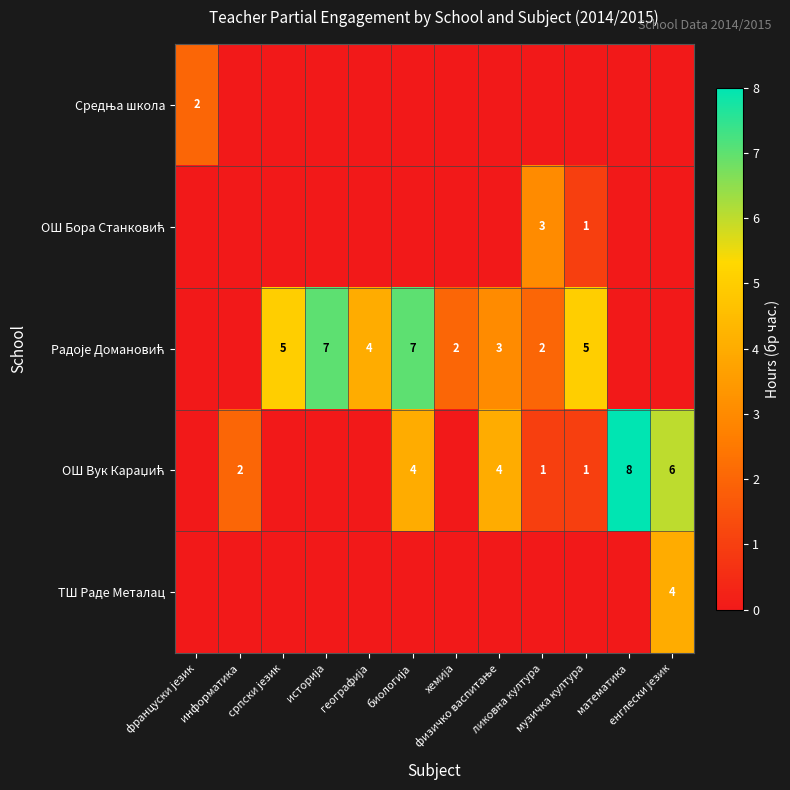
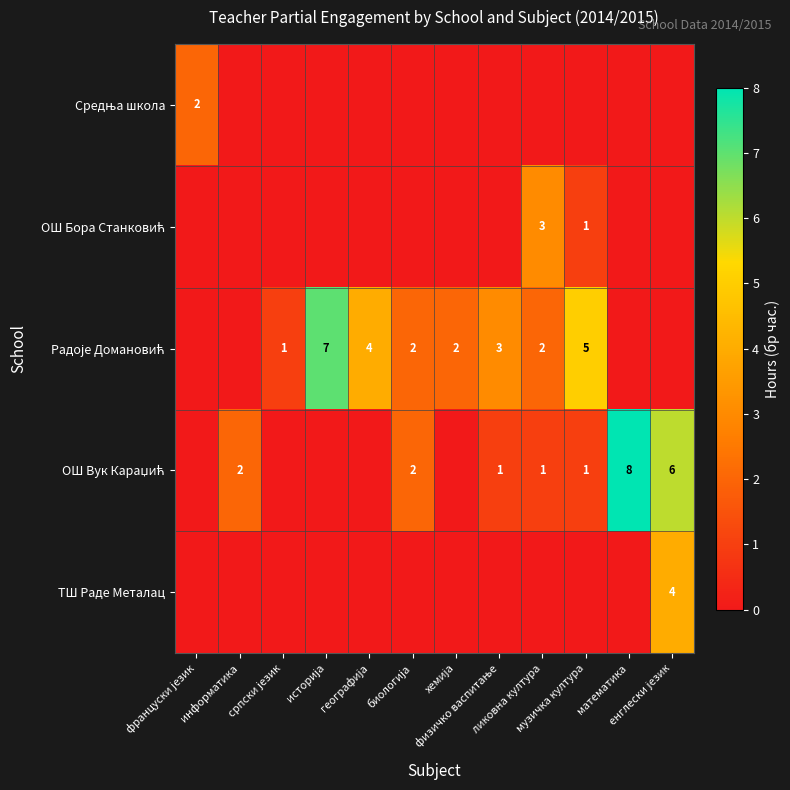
  {
    "Средња школа": {
      "француски језик": 2
    },
    "ОШ Бора Станковић": {
      "ликовна култура": 3,
      "музичка култура": 1
    },
    "Радоје Домановић": {
-     "српски језик": 5,
+     "српски језик": 1,
      "историја": 7,
      "географија": 4,
-     "биологија": 7,
+     "биологија": 2,
      "хемија": 2,
      "физичко васпитање": 3,
      "ликовна култура": 2,
      "музичка култура": 5
    },
    "ОШ Вук Караџић": {
      "информатика": 2,
-     "биологија": 4,
-     "физичко васпитање": 4,
+     "биологија": 2,
+     "физичко васпитање": 1,
      "ликовна култура": 1,
      "музичка култура": 1,
      "математика": 8,
      "енглески језик": 6
    },
    "ТШ Раде Металац": {
      "енглески језик": 4
    }
  }
